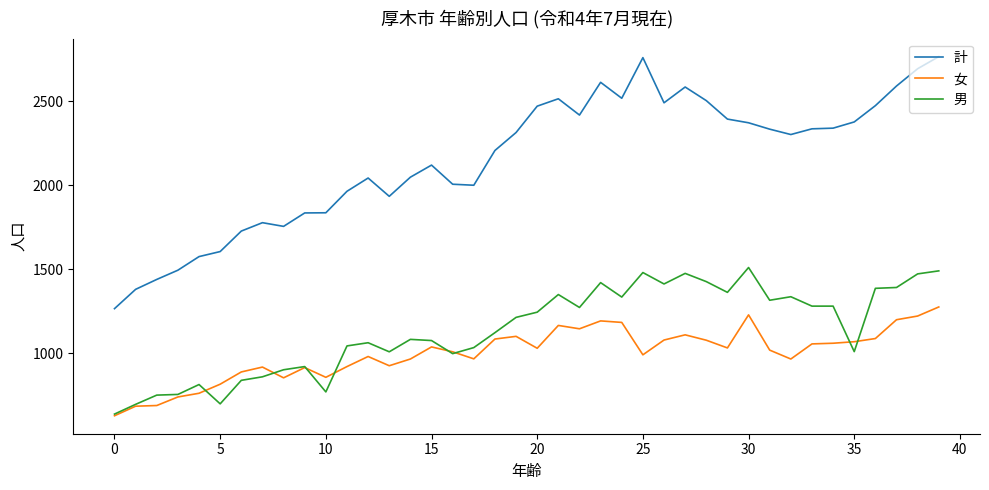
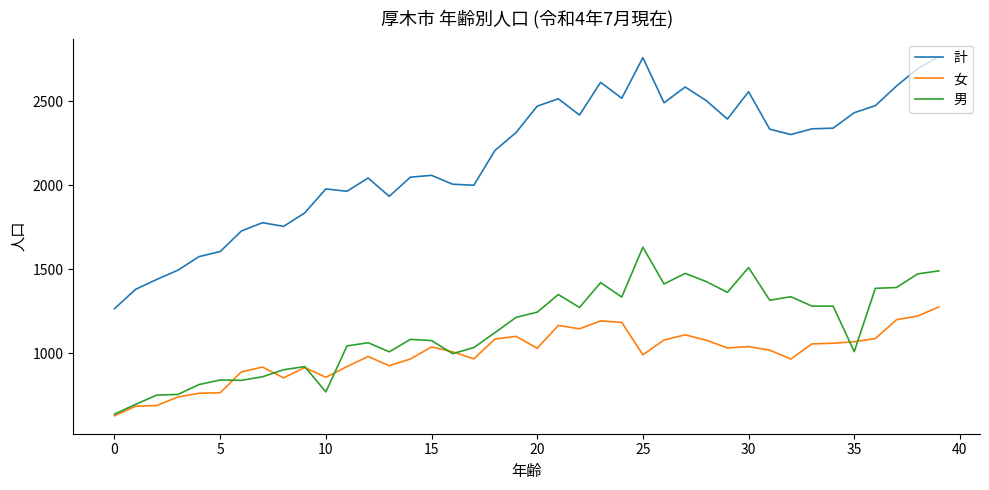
  {
    "計": {
      "0": 1270,
      "5": 1610,
-     "10": 1840,
-     "15": 2120,
+     "10": 1980,
+     "15": 2060,
      "20": 2470,
      "25": 2760,
-     "30": 2370,
-     "35": 2380
+     "30": 2560,
+     "35": 2430
    },
    "女": {
-     "5": 820,
+     "5": 770,
      "10": 860,
      "15": 1040,
      "20": 1030,
      "25": 990,
-     "30": 1230,
+     "30": 1040,
      "35": 1070
    },
    "男": {
-     "5": 700,
+     "5": 840,
      "10": 770,
      "15": 1080,
      "20": 1250,
-     "25": 1480,
+     "25": 1630,
      "30": 1510,
      "35": 1010
    }
  }
